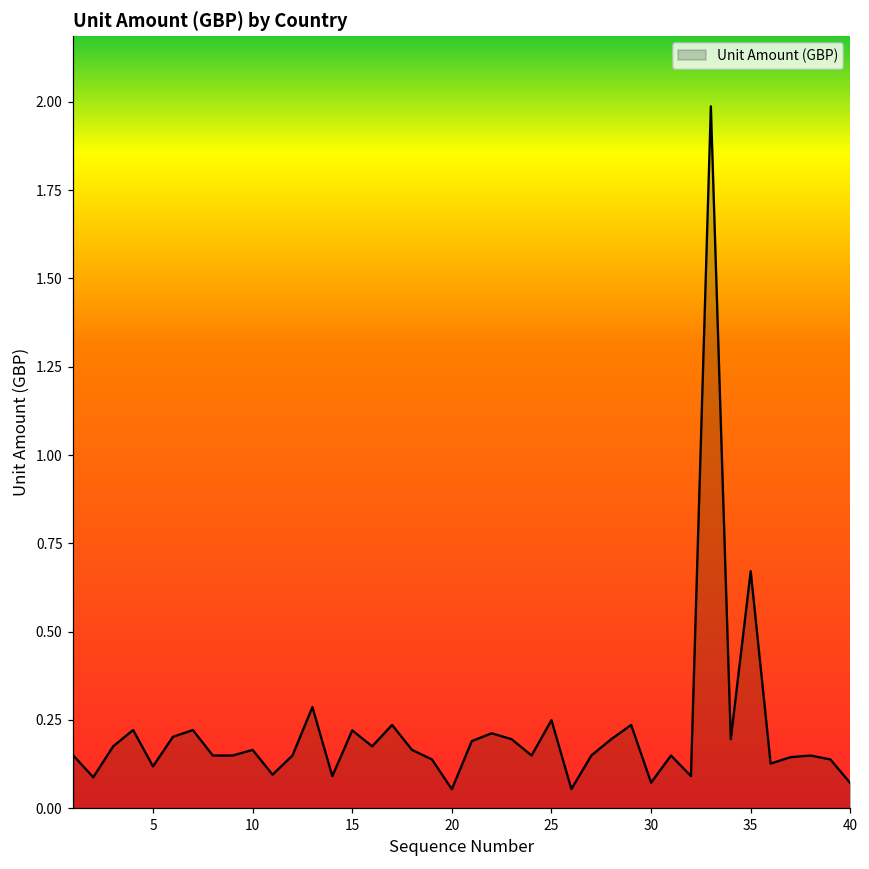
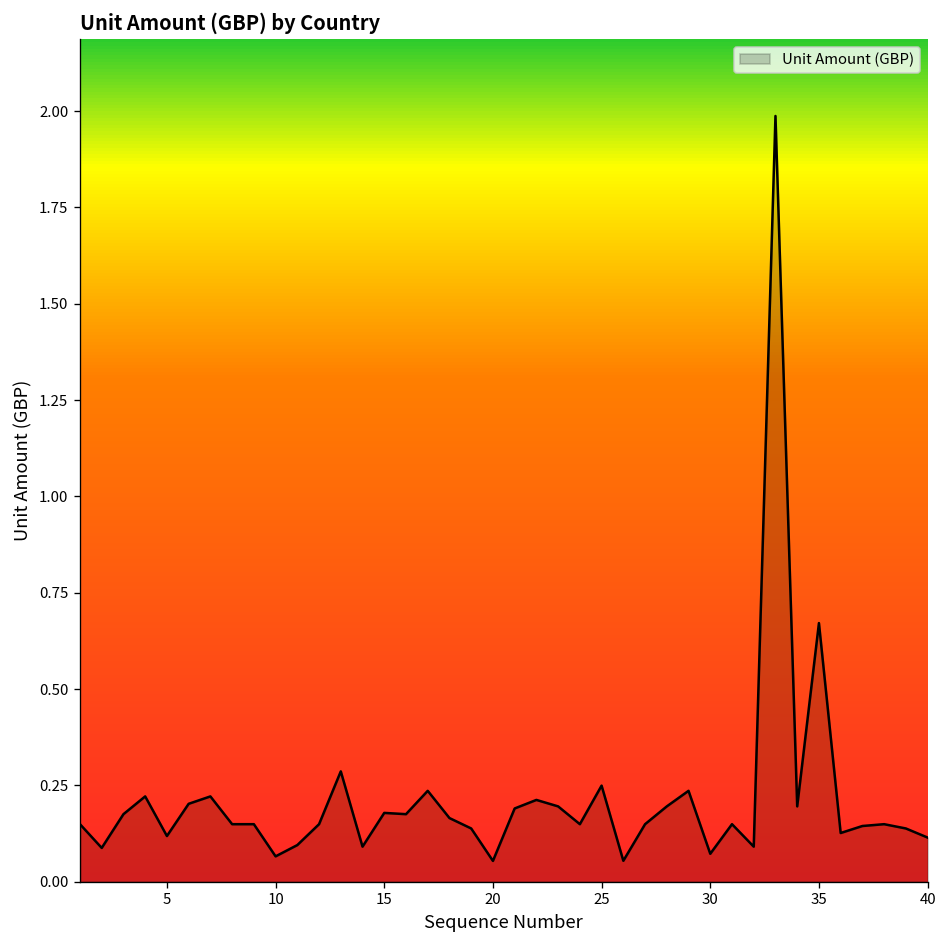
  {
    "5": 0.12,
-   "10": 0.17,
-   "15": 0.22,
+   "10": 0.07,
+   "15": 0.18,
    "20": 0.05,
    "25": 0.25,
    "30": 0.07,
    "35": 0.67,
-   "40": 0.07
+   "40": 0.11
  }
